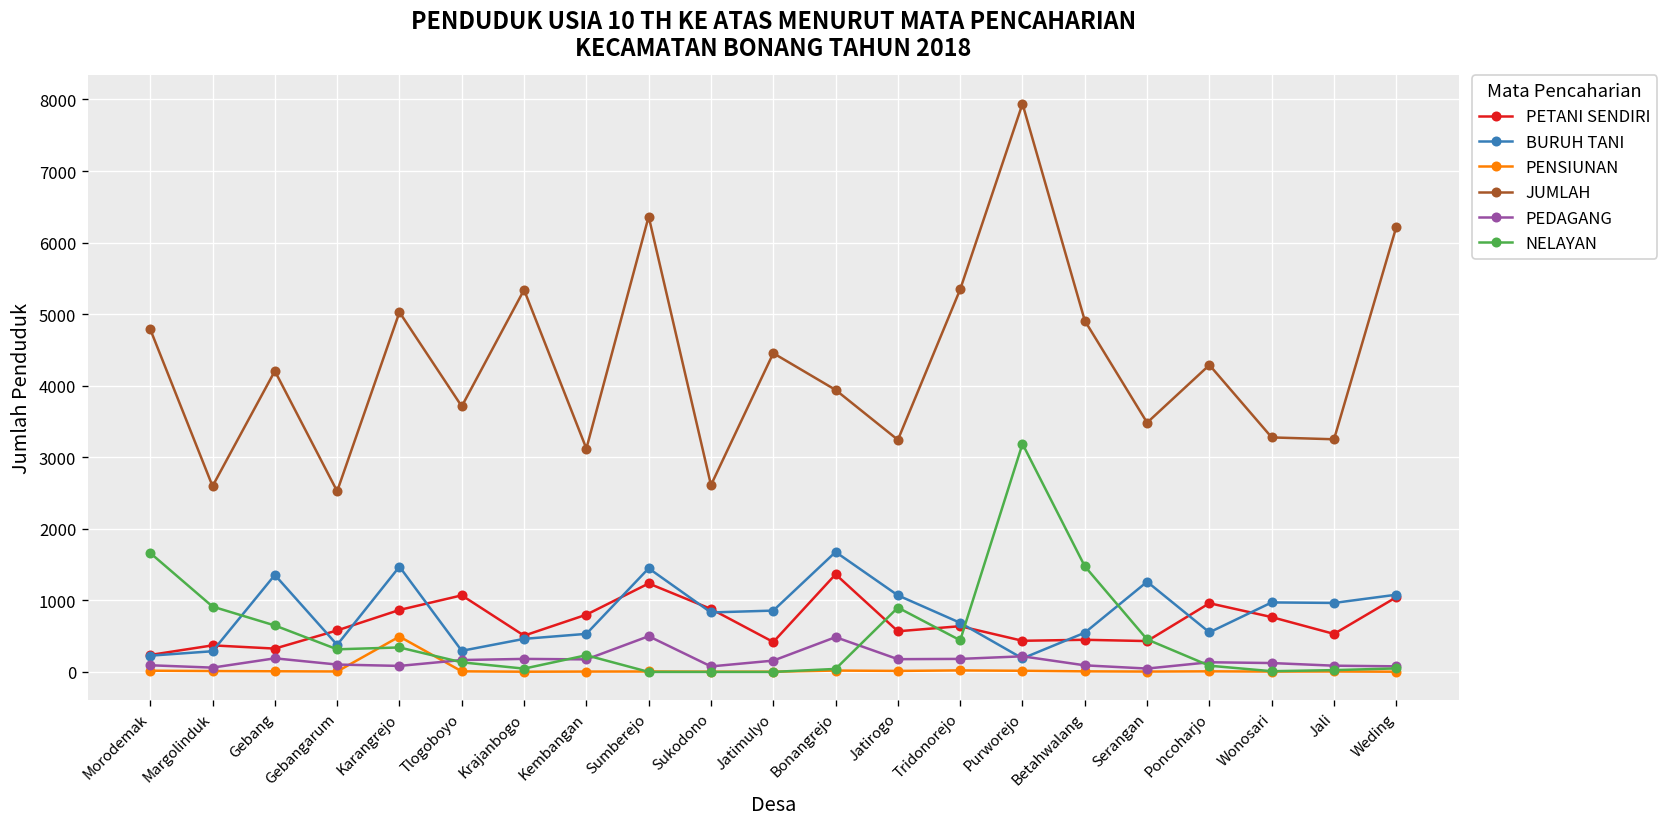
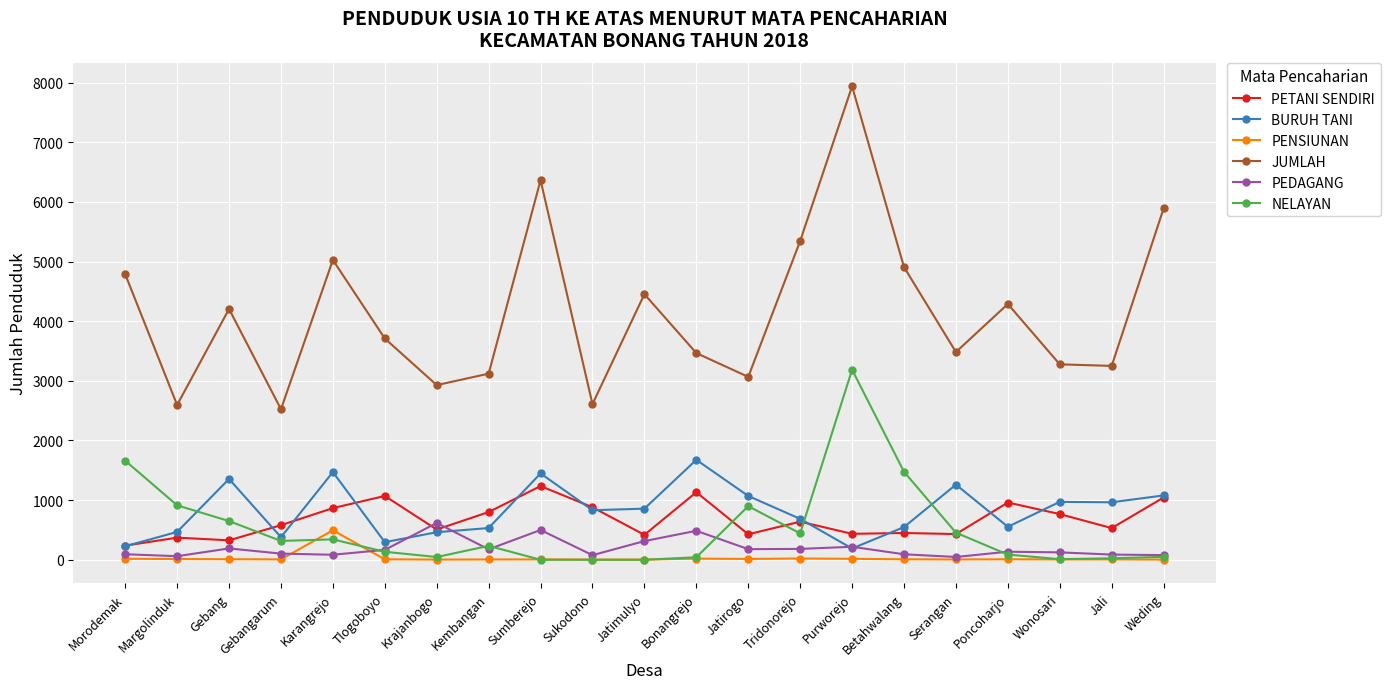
  {
    "PETANI SENDIRI": {
      "Margolinduk": 400,
      "Gebang": 300,
      "Gebangarum": 600,
      "Karangrejo": 900,
      "Tlogoboyo": 1100,
      "Krajanbogo": 500,
      "Kembangan": 800,
      "Sumberejo": 1200,
      "Sukodono": 900,
      "Jatimulyo": 400,
-     "Bonangrejo": 1400,
-     "Jatirogo": 600,
+     "Bonangrejo": 1100,
+     "Jatirogo": 400,
      "Tridonorejo": 600,
      "Purworejo": 400,
      "Betahwalang": 400,
      "Poncoharjo": 1000,
      "Wonosari": 800,
      "Jali": 500
    },
    "BURUH TANI": {
-     "Margolinduk": 300,
+     "Margolinduk": 500,
      "Gebang": 1400,
      "Gebangarum": 400,
      "Karangrejo": 1500,
      "Tlogoboyo": 300,
      "Krajanbogo": 500,
      "Kembangan": 500,
      "Sumberejo": 1400,
      "Sukodono": 800,
      "Jatimulyo": 900,
      "Bonangrejo": 1700,
      "Jatirogo": 1100,
      "Tridonorejo": 700,
      "Betahwalang": 500,
      "Serangan": 1300,
      "Poncoharjo": 600,
      "Wonosari": 1000,
      "Jali": 1000
    },
    "PENSIUNAN": {
      "Morodemak": 0,
      "Margolinduk": 0,
      "Gebang": 0,
      "Gebangarum": 0,
      "Karangrejo": 500,
      "Tlogoboyo": 0,
      "Krajanbogo": 0,
      "Kembangan": 0,
      "Jatirogo": 0,
      "Tridonorejo": 0,
      "Purworejo": 0,
      "Betahwalang": 0,
      "Poncoharjo": 0,
      "Weding": 0
    },
    "JUMLAH": {
      "Morodemak": 4800,
      "Margolinduk": 2600,
      "Gebang": 4200,
      "Gebangarum": 2500,
      "Karangrejo": 5000,
      "Tlogoboyo": 3700,
-     "Krajanbogo": 5300,
+     "Krajanbogo": 2900,
      "Kembangan": 3100,
      "Sumberejo": 6400,
      "Sukodono": 2600,
      "Jatimulyo": 4500,
-     "Bonangrejo": 3900,
-     "Jatirogo": 3200,
+     "Bonangrejo": 3500,
+     "Jatirogo": 3100,
      "Tridonorejo": 5300,
      "Purworejo": 7900,
      "Betahwalang": 4900,
      "Serangan": 3500,
      "Poncoharjo": 4300,
      "Wonosari": 3300,
      "Jali": 3300,
-     "Weding": 6200
+     "Weding": 5900
    },
    "PEDAGANG": {
      "Morodemak": 100,
      "Margolinduk": 100,
      "Gebang": 200,
      "Gebangarum": 100,
      "Karangrejo": 100,
-     "Krajanbogo": 200,
+     "Krajanbogo": 600,
      "Kembangan": 200,
      "Sumberejo": 500,
      "Sukodono": 100,
-     "Jatimulyo": 200,
+     "Jatimulyo": 300,
      "Bonangrejo": 500,
      "Jatirogo": 200,
      "Tridonorejo": 200,
      "Betahwalang": 100,
      "Poncoharjo": 100,
      "Wonosari": 100,
      "Jali": 100
    },
    "NELAYAN": {
      "Morodemak": 1700,
      "Margolinduk": 900,
      "Gebang": 600,
      "Gebangarum": 300,
      "Karangrejo": 300,
      "Krajanbogo": 0,
      "Kembangan": 200,
      "Jatirogo": 900,
      "Tridonorejo": 400,
      "Purworejo": 3200,
      "Betahwalang": 1500,
      "Poncoharjo": 100
    }
  }
